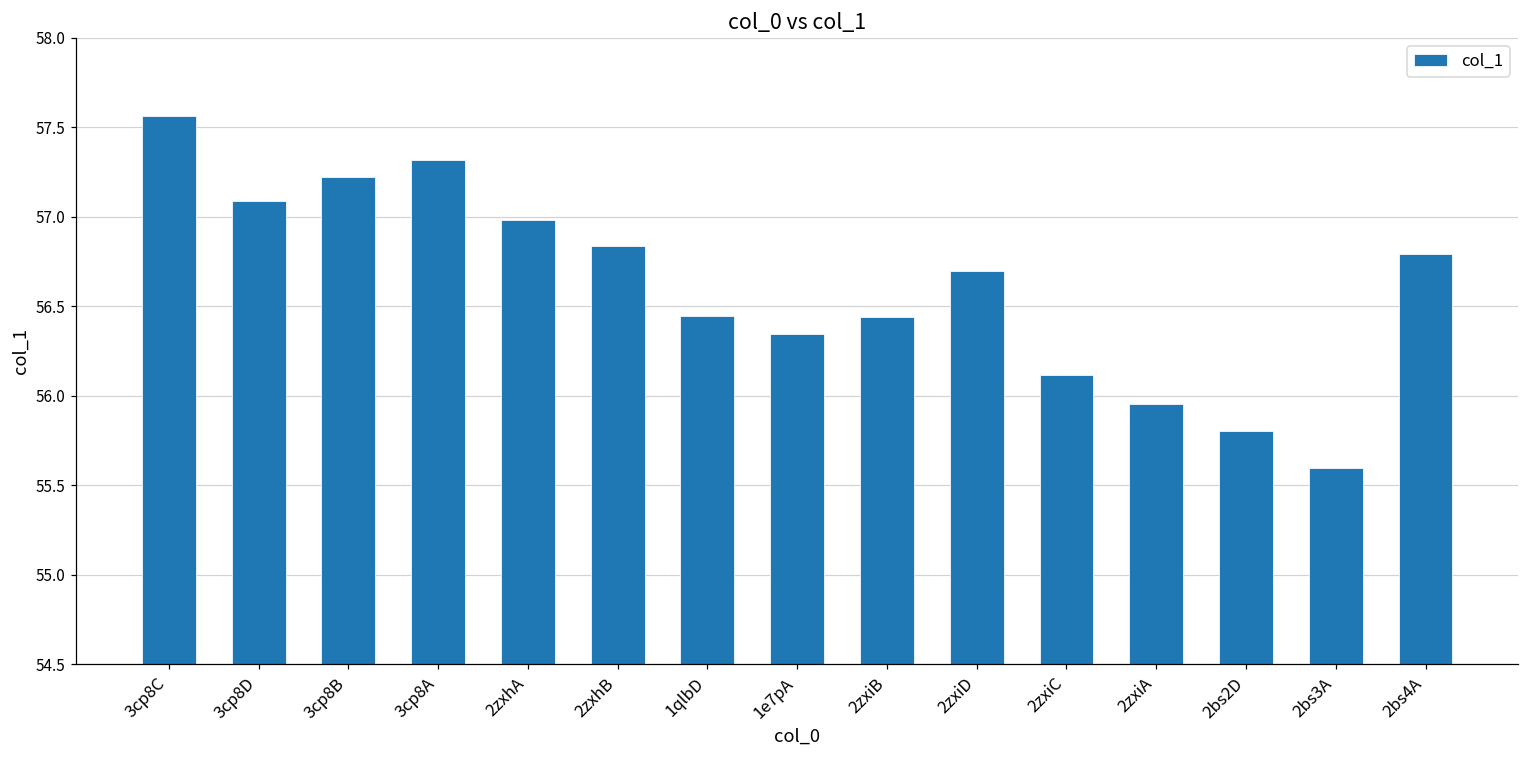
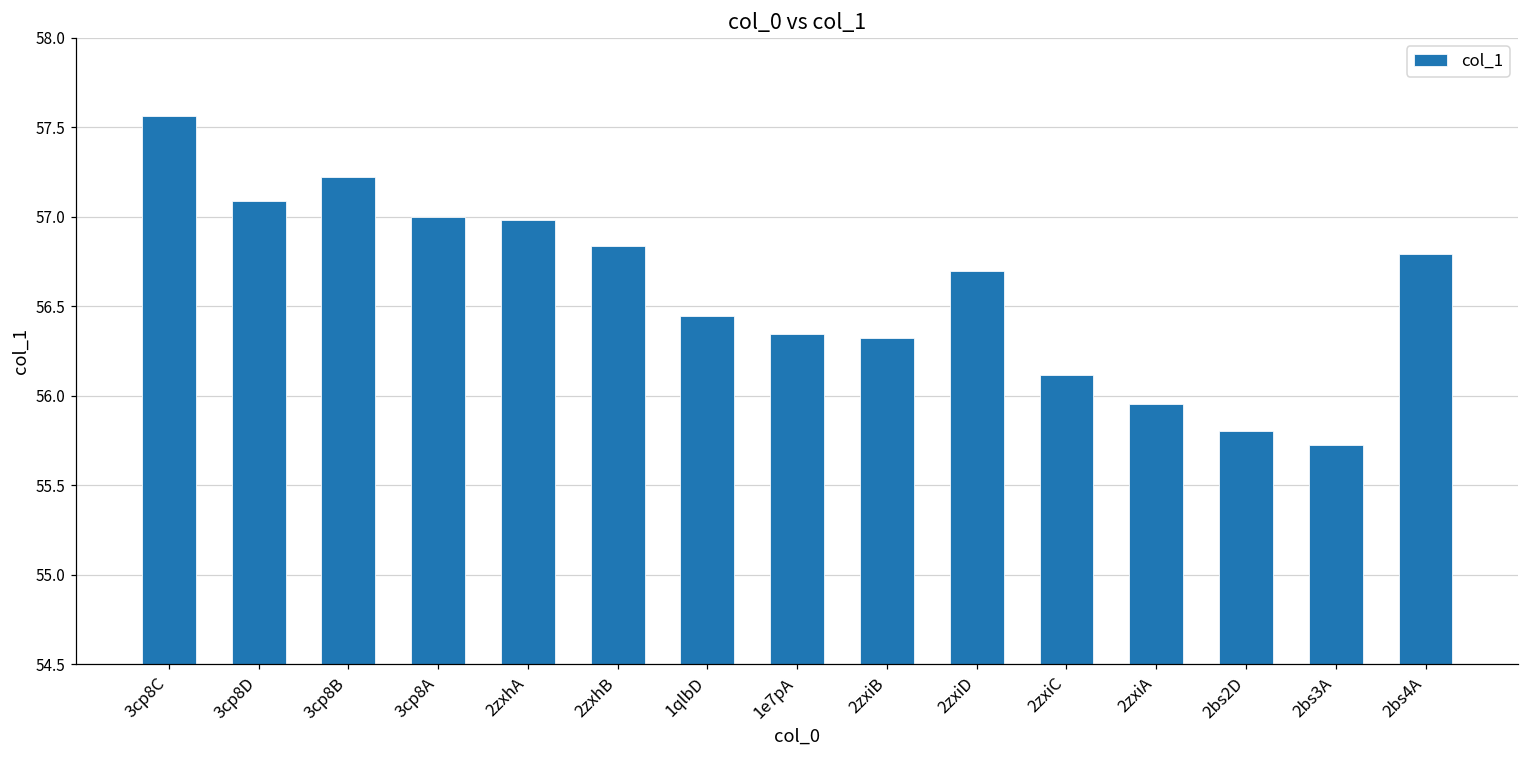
  {
    "3cp8C": 57.56,
    "3cp8D": 57.09,
    "3cp8B": 57.22,
-   "3cp8A": 57.32,
+   "3cp8A": 57.00,
    "2zxhA": 56.98,
    "2zxhB": 56.84,
    "1qlbD": 56.45,
    "1e7pA": 56.35,
-   "2zxiB": 56.44,
+   "2zxiB": 56.32,
    "2zxiD": 56.70,
    "2zxiC": 56.12,
    "2zxiA": 55.96,
    "2bs2D": 55.80,
-   "2bs3A": 55.60,
+   "2bs3A": 55.72,
    "2bs4A": 56.79
  }
